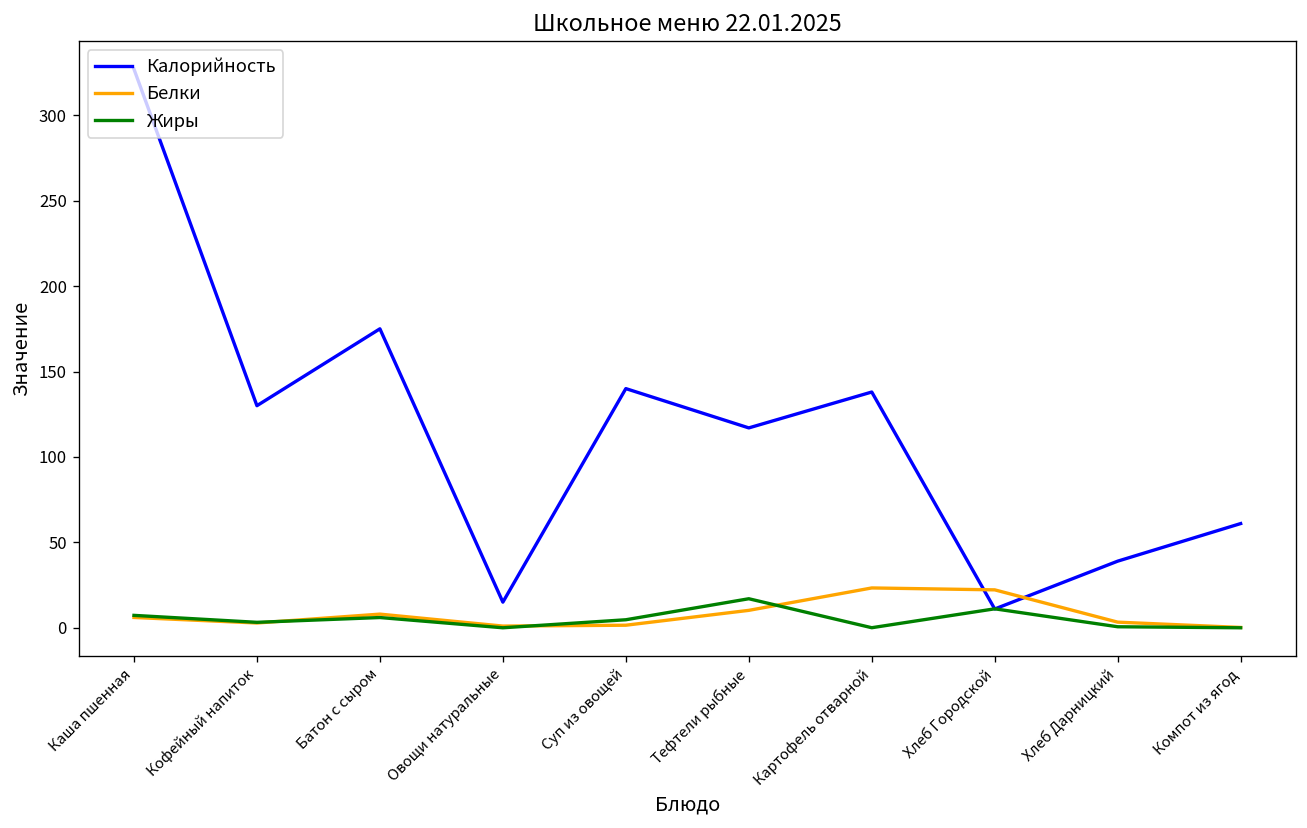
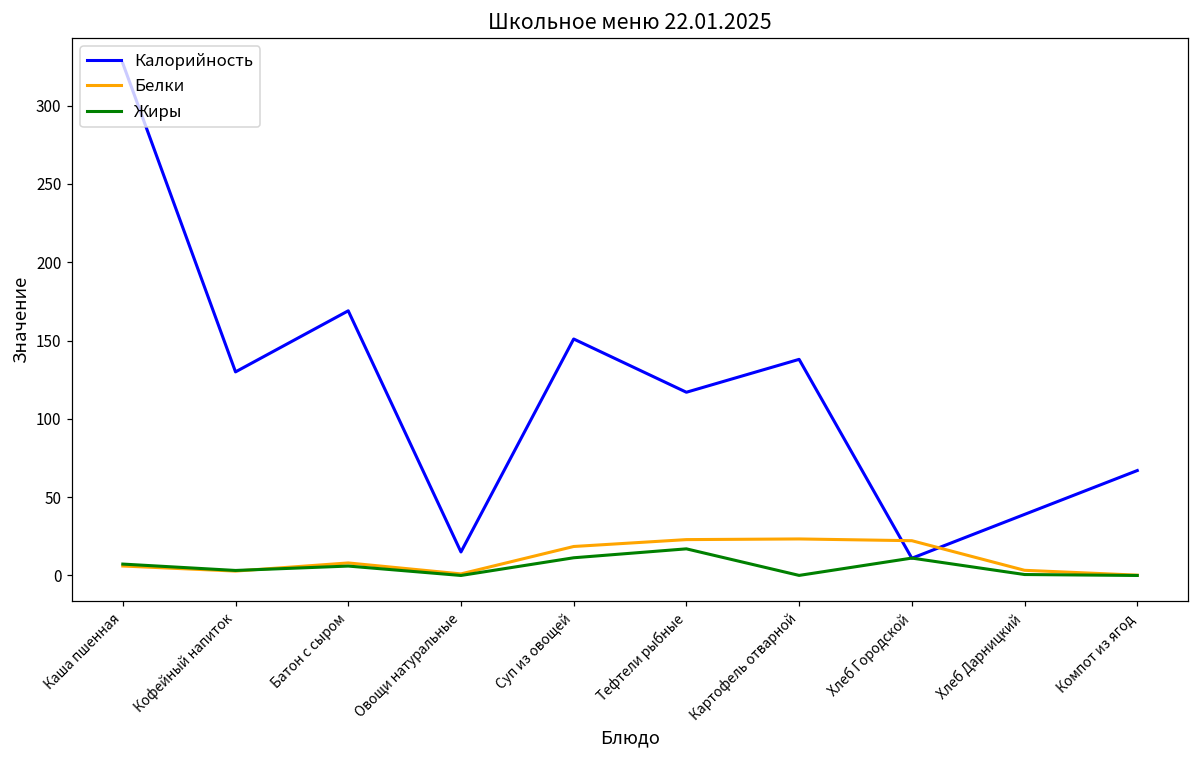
  {
    "Калорийность": {
      "Кофейный напиток": 130,
-     "Батон с сыром": 175,
+     "Батон с сыром": 169,
      "Овощи натуральные": 15,
-     "Суп из овощей": 140,
+     "Суп из овощей": 151,
      "Тефтели рыбные": 117,
      "Картофель отварной": 138,
      "Хлеб Дарницкий": 39,
-     "Компот из ягод": 61
+     "Компот из ягод": 67
    },
    "Белки": {
      "Батон с сыром": 8,
-     "Суп из овощей": 2,
-     "Тефтели рыбные": 10,
+     "Суп из овощей": 19,
+     "Тефтели рыбные": 23,
      "Картофель отварной": 23,
      "Хлеб Городской": 22,
      "Хлеб Дарницкий": 3
    },
    "Жиры": {
      "Батон с сыром": 6,
-     "Суп из овощей": 5,
+     "Суп из овощей": 11,
      "Тефтели рыбные": 17,
      "Картофель отварной": 0,
      "Хлеб Дарницкий": 1
    }
  }
